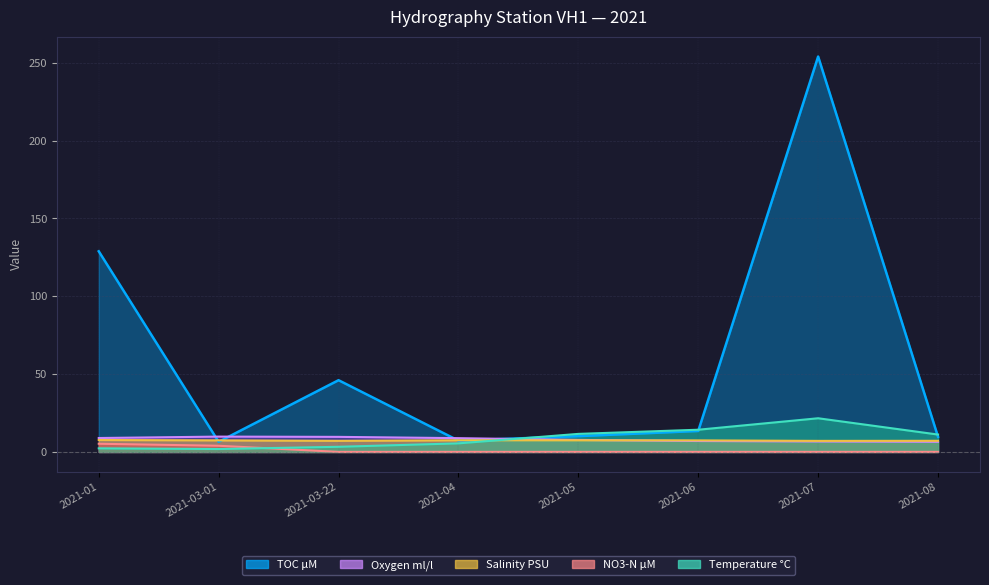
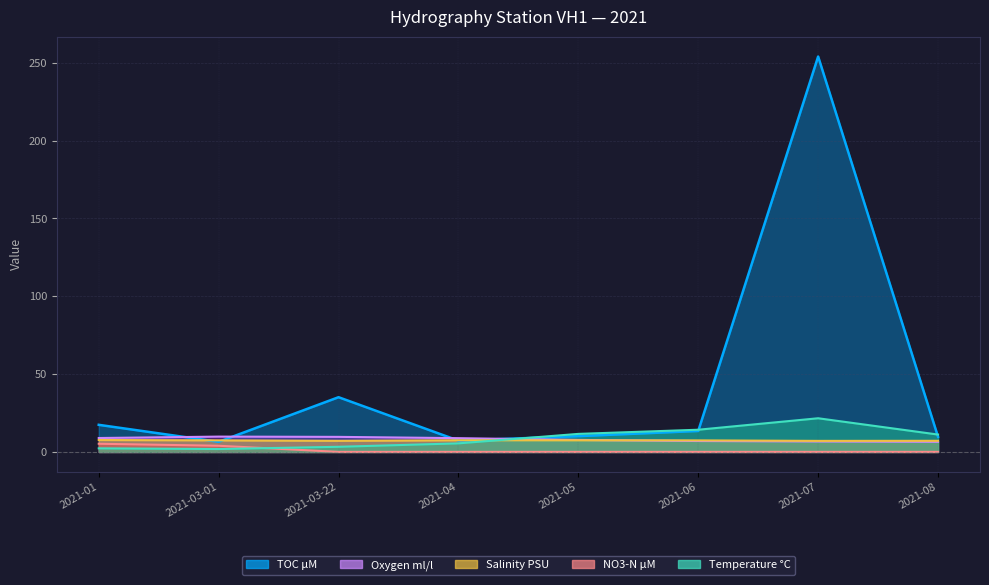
  {
    "TOC µM": {
-     "2021-01": 129,
-     "2021-03-22": 46,
+     "2021-01": 17,
+     "2021-03-22": 35,
      "2021-07": 254
    },
    "Salinity PSU": {
      "2021-03-22": 7
    }
  }
